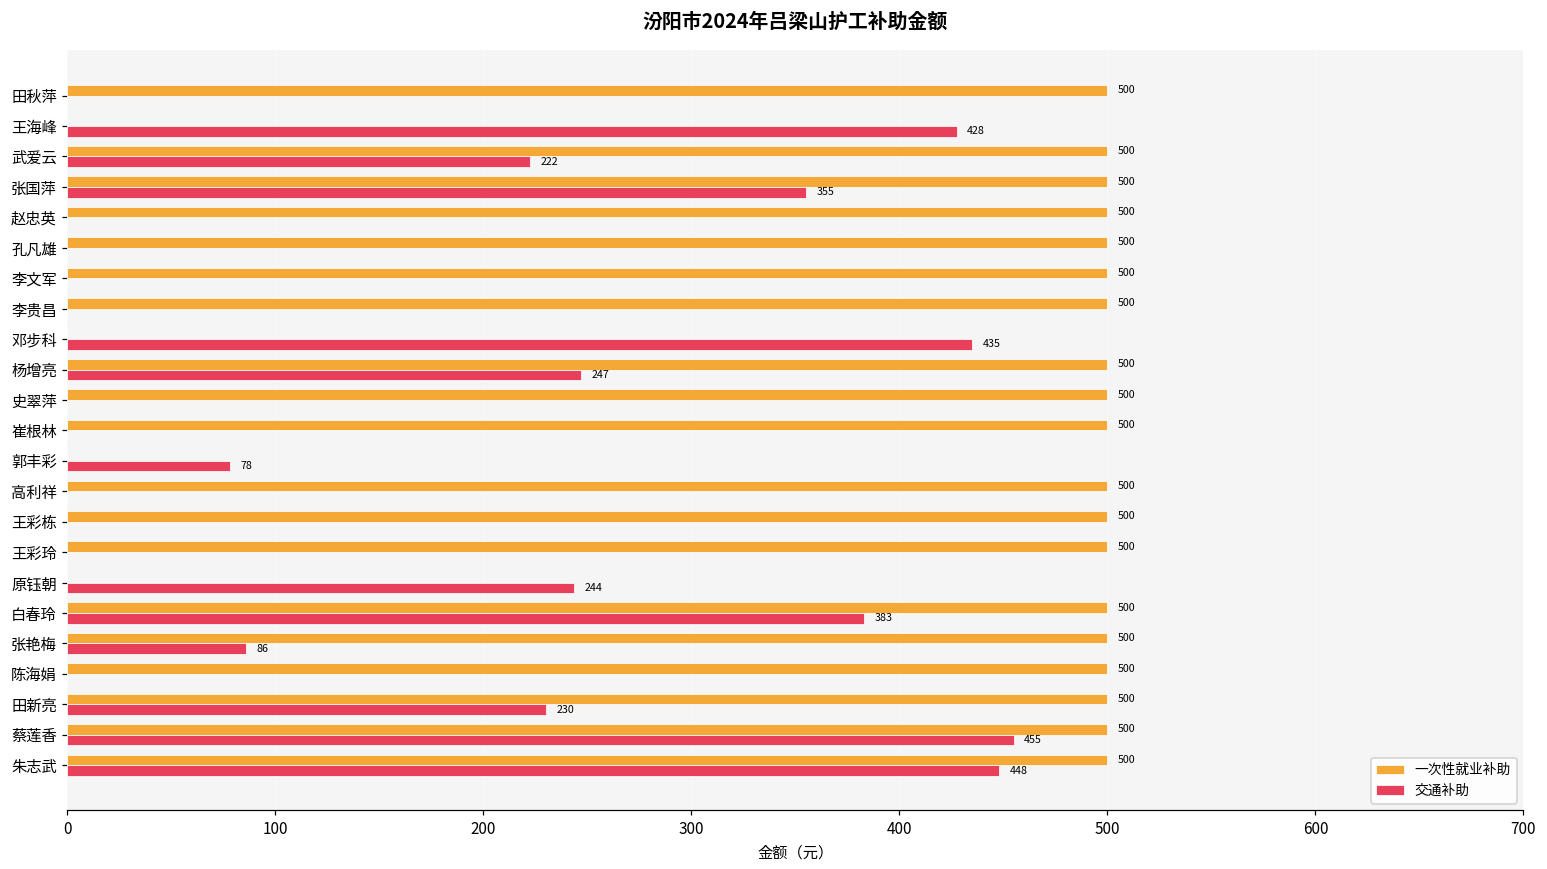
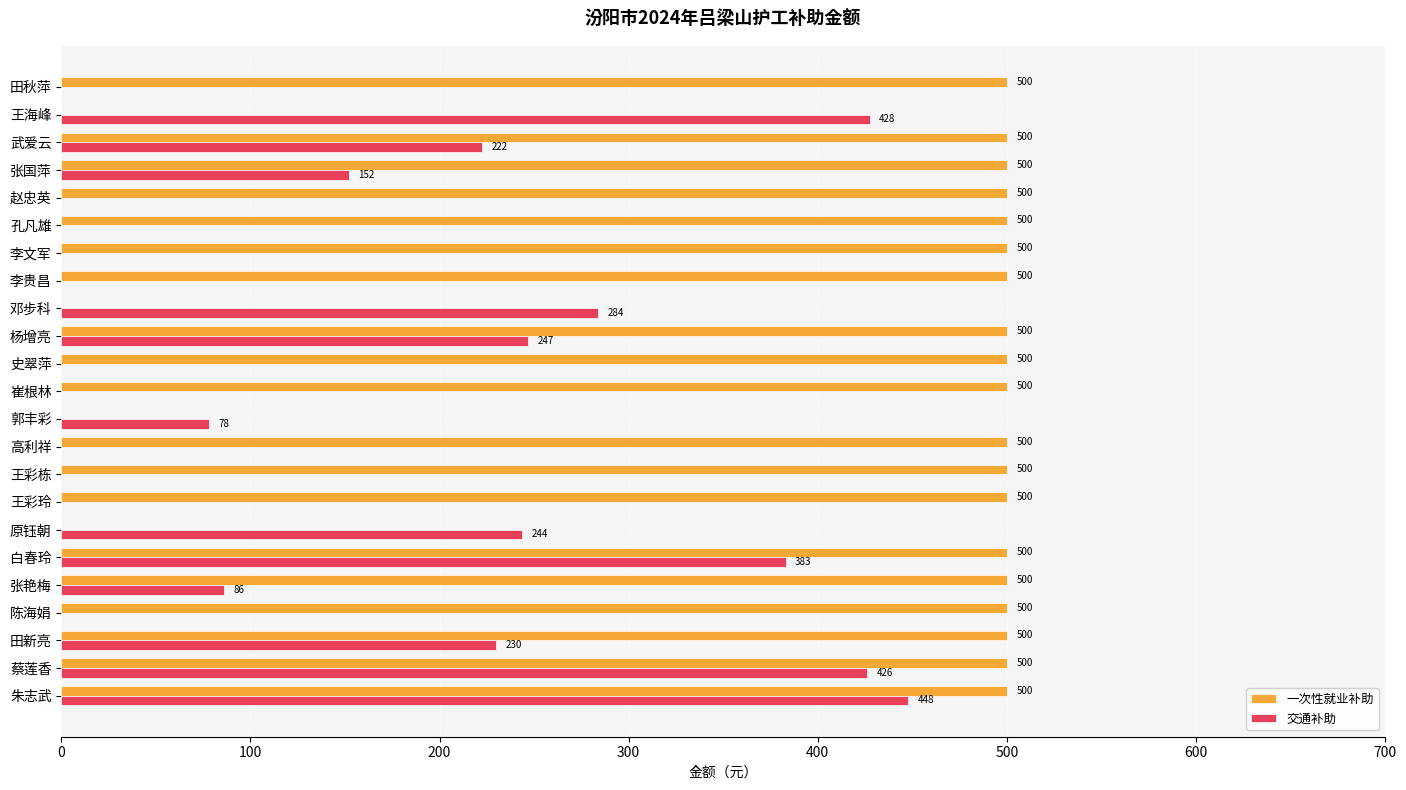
  {
    "一次性就业补助": {
      "田秋萍": 500,
      "武爱云": 500,
      "张国萍": 500,
      "赵忠英": 500,
      "孔凡雄": 500,
      "李文军": 500,
      "李贵昌": 500,
      "杨增亮": 500,
      "史翠萍": 500,
      "崔根林": 500,
      "高利祥": 500,
      "王彩栋": 500,
      "王彩玲": 500,
      "白春玲": 500,
      "张艳梅": 500,
      "陈海娟": 500,
      "田新亮": 500,
      "蔡莲香": 500,
      "朱志武": 500
    },
    "交通补助": {
      "王海峰": 428,
      "武爱云": 222,
-     "张国萍": 355,
-     "邓步科": 435,
+     "张国萍": 152,
+     "邓步科": 284,
      "杨增亮": 247,
      "郭丰彩": 78,
      "原钰朝": 244,
      "白春玲": 383,
      "张艳梅": 86,
      "田新亮": 230,
-     "蔡莲香": 455,
+     "蔡莲香": 426,
      "朱志武": 448
    }
  }
